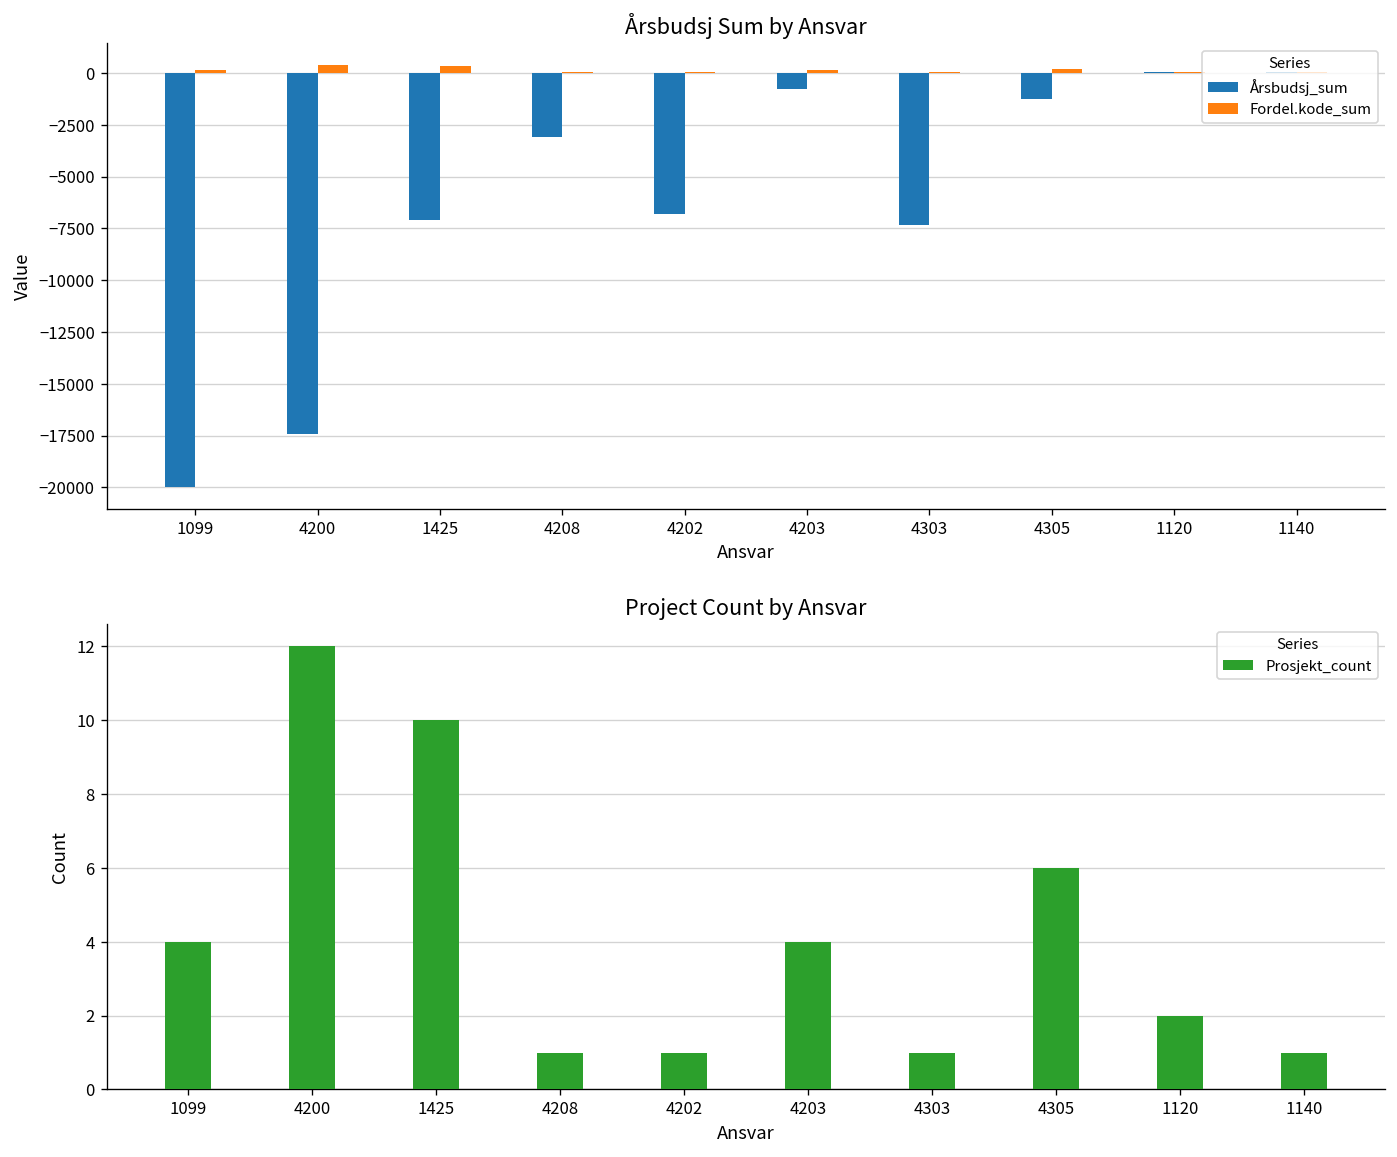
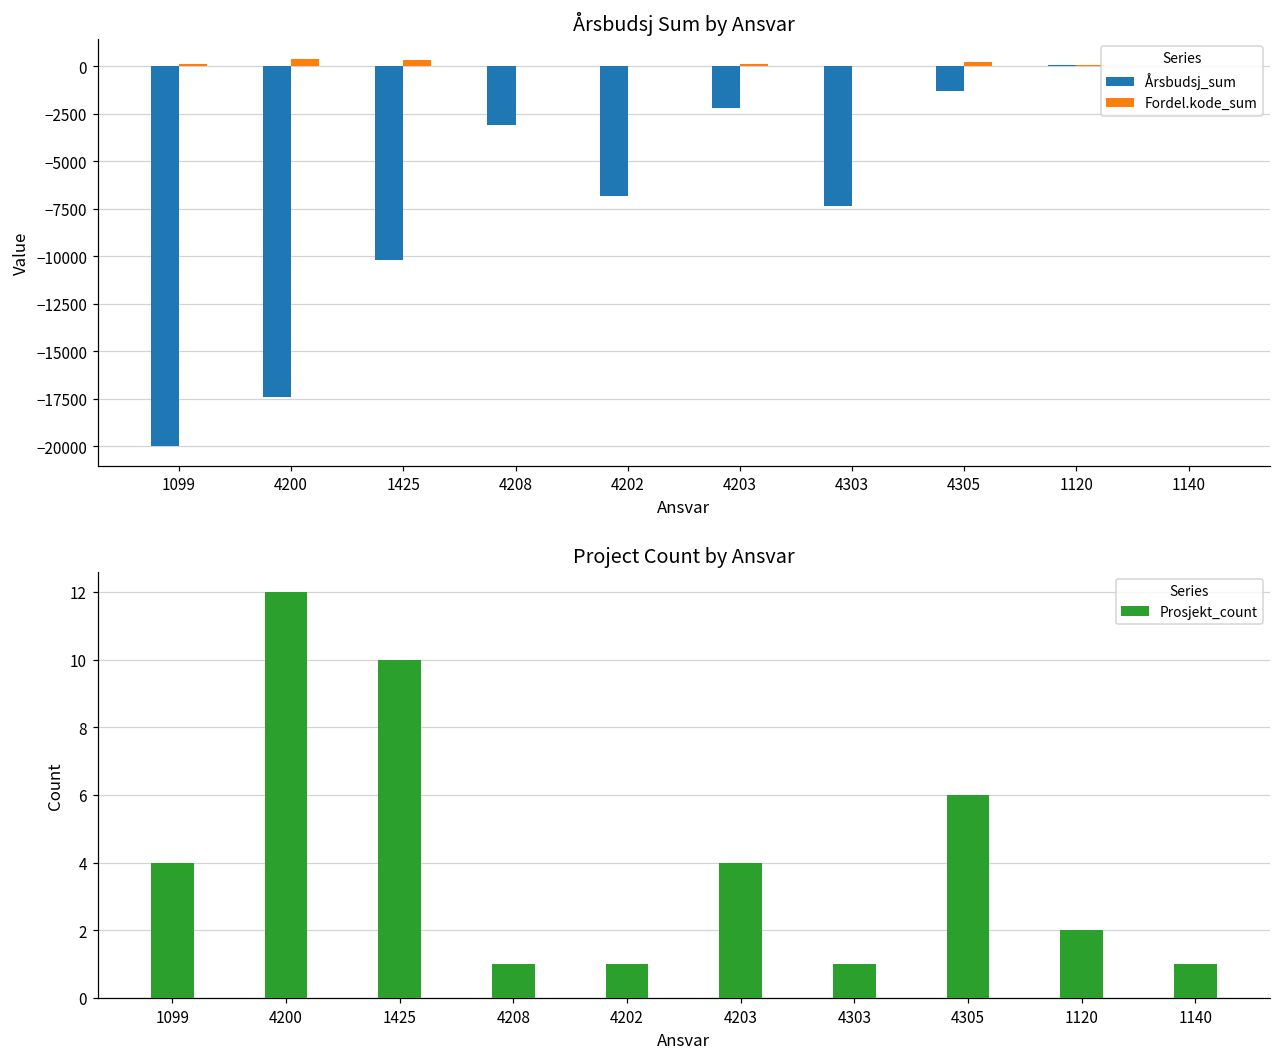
  {
    "Årsbudsj Sum by Ansvar": {
      "Årsbudsj_sum": {
        "1099": -20000,
        "4200": -17400,
-       "1425": -7100,
+       "1425": -10200,
        "4208": -3100,
        "4202": -6800,
-       "4203": -800,
+       "4203": -2200,
        "4303": -7300,
        "4305": -1300
      },
      "Fordel.kode_sum": {
        "4200": 400,
        "1425": 300,
        "4305": 200
      }
    },
    "Project Count by Ansvar": {
      "1099": 4.0,
      "4200": 12.0,
      "1425": 10.0,
      "4208": 1.0,
      "4202": 1.0,
      "4203": 4.0,
      "4303": 1.0,
      "4305": 6.0,
      "1120": 2.0,
      "1140": 1.0
    }
  }
